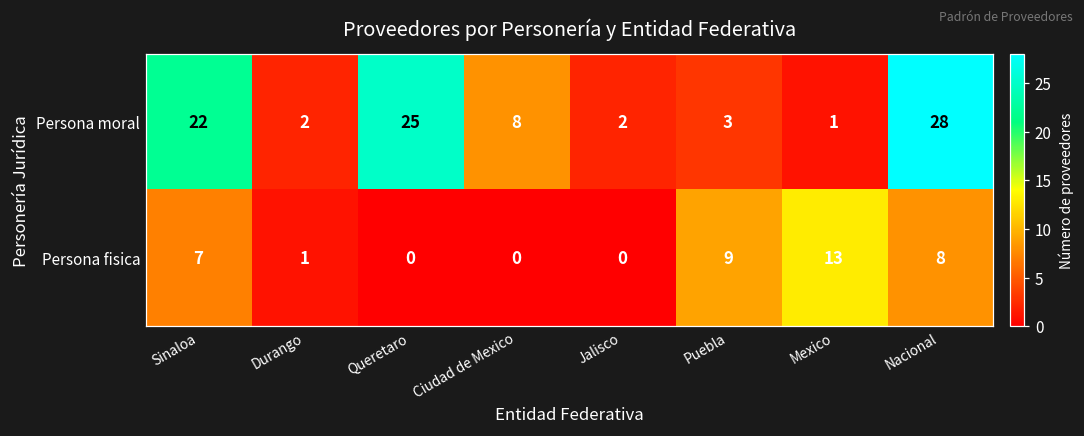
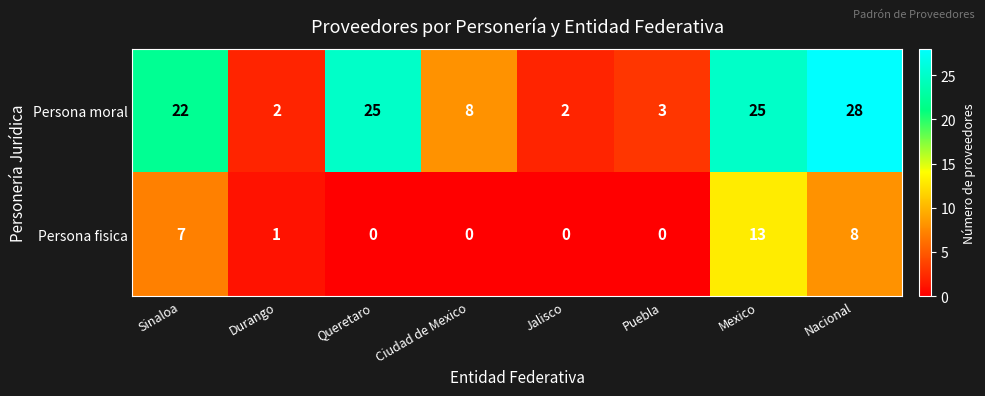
  {
    "Persona moral": {
      "Sinaloa": 22,
      "Durango": 2,
      "Queretaro": 25,
      "Ciudad de Mexico": 8,
      "Jalisco": 2,
      "Puebla": 3,
-     "Mexico": 1,
+     "Mexico": 25,
      "Nacional": 28
    },
    "Persona fisica": {
      "Sinaloa": 7,
      "Durango": 1,
      "Queretaro": 0,
      "Ciudad de Mexico": 0,
      "Jalisco": 0,
-     "Puebla": 9,
+     "Puebla": 0,
      "Mexico": 13,
      "Nacional": 8
    }
  }
